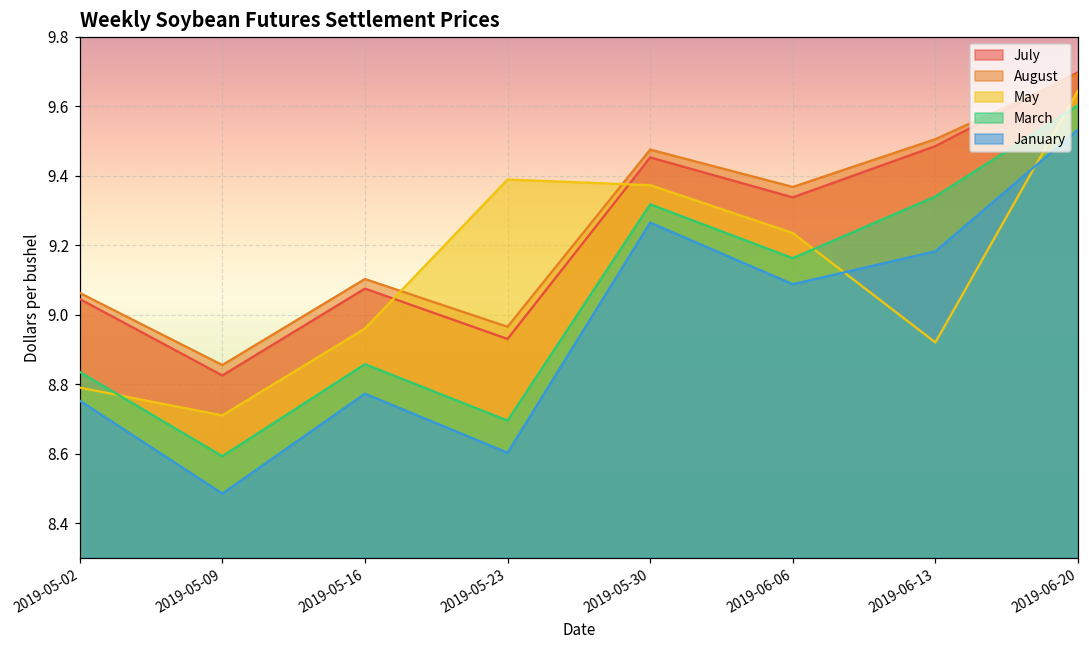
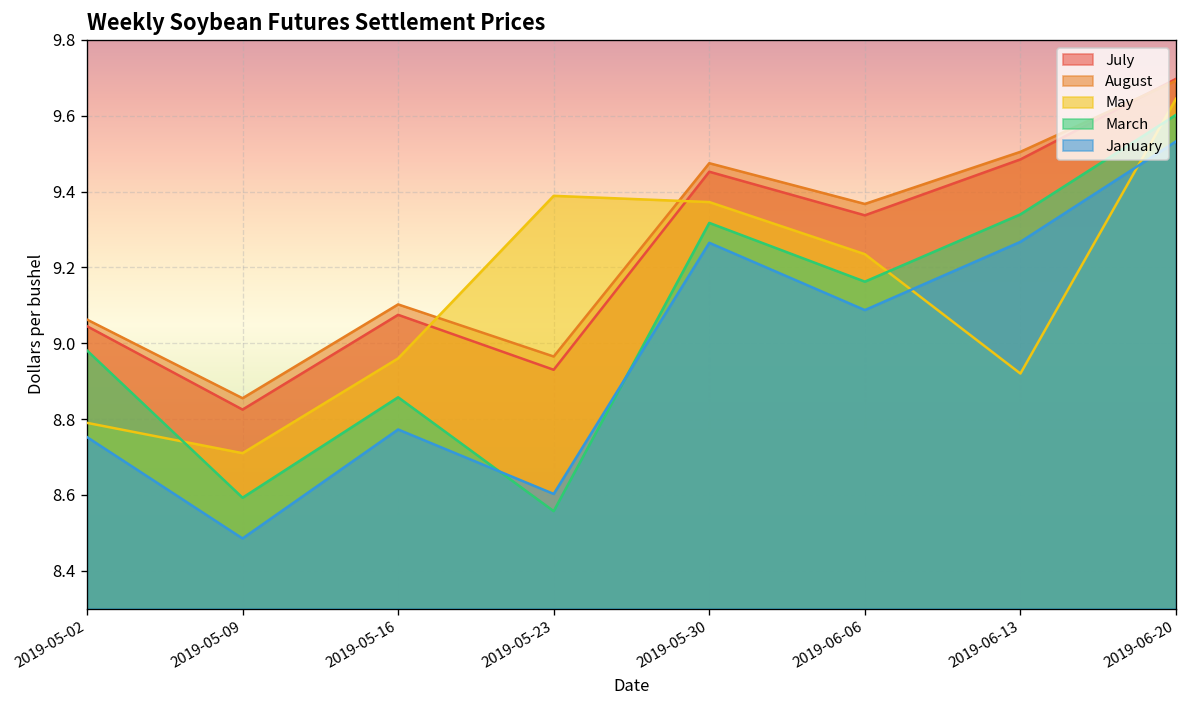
  {
    "May": {
      "2019-05-02": 8.79,
      "2019-05-09": 8.71,
      "2019-05-16": 8.96,
      "2019-05-23": 9.39,
      "2019-05-30": 9.37,
      "2019-06-06": 9.24,
      "2019-06-13": 8.92,
      "2019-06-20": 9.65
    },
    "March": {
-     "2019-05-02": 8.84,
+     "2019-05-02": 8.98,
      "2019-05-09": 8.59,
      "2019-05-16": 8.86,
-     "2019-05-23": 8.70,
+     "2019-05-23": 8.56,
      "2019-05-30": 9.32,
      "2019-06-06": 9.16,
      "2019-06-13": 9.34,
      "2019-06-20": 9.60
    },
    "January": {
      "2019-05-02": 8.75,
      "2019-05-09": 8.49,
      "2019-05-16": 8.77,
      "2019-05-23": 8.60,
      "2019-05-30": 9.27,
      "2019-06-06": 9.09,
-     "2019-06-13": 9.18,
+     "2019-06-13": 9.27,
      "2019-06-20": 9.53
    }
  }
